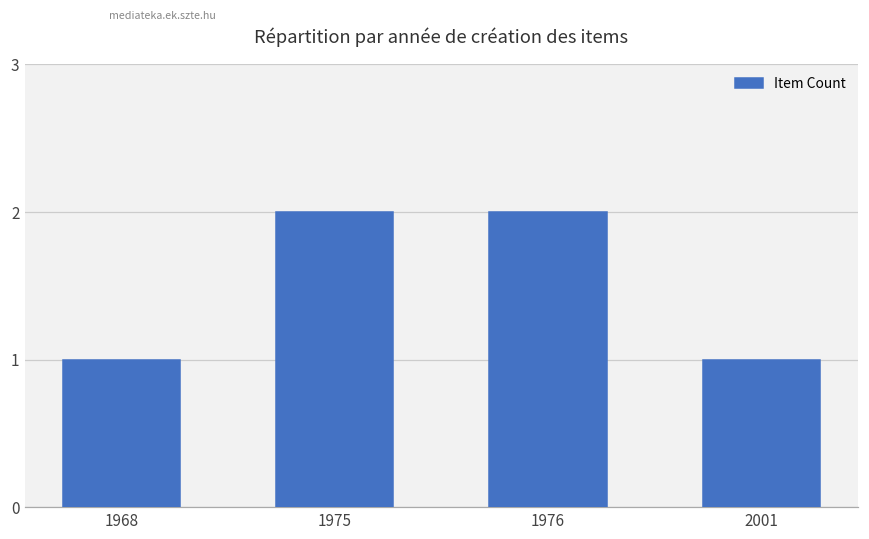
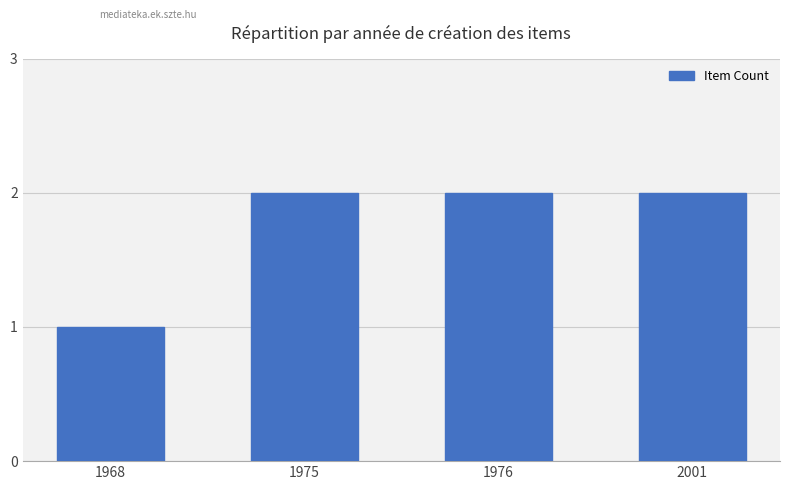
  {
    "1968": 1,
    "1975": 2,
    "1976": 2,
-   "2001": 1
+   "2001": 2
  }
